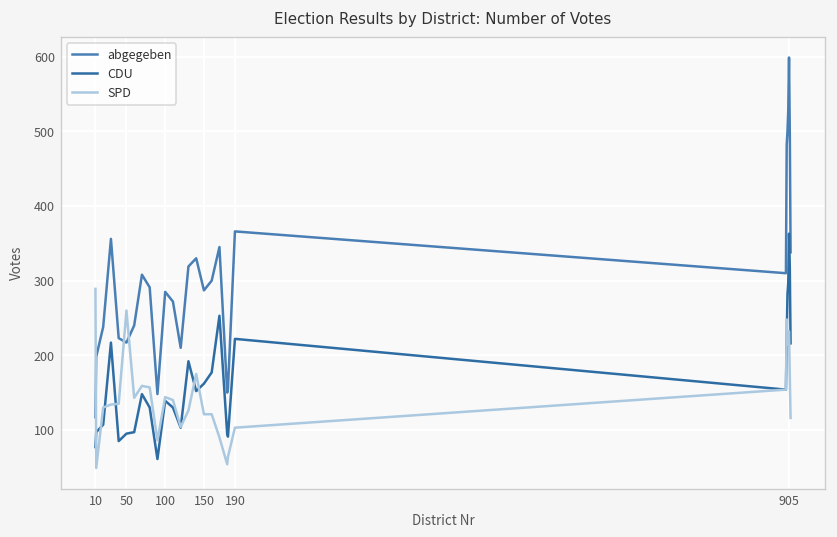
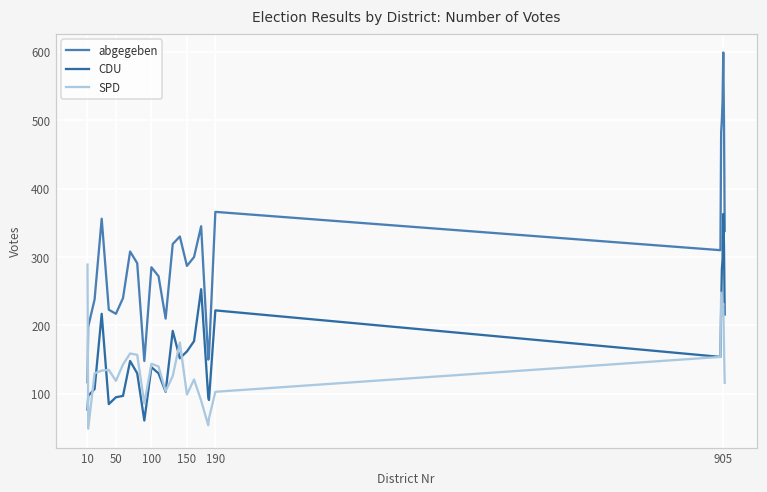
  {
    "SPD": {
      "10": 290,
-     "50": 260,
+     "50": 120,
      "100": 140,
-     "150": 120,
+     "150": 100,
      "190": 100,
      "905": 230
    }
  }
